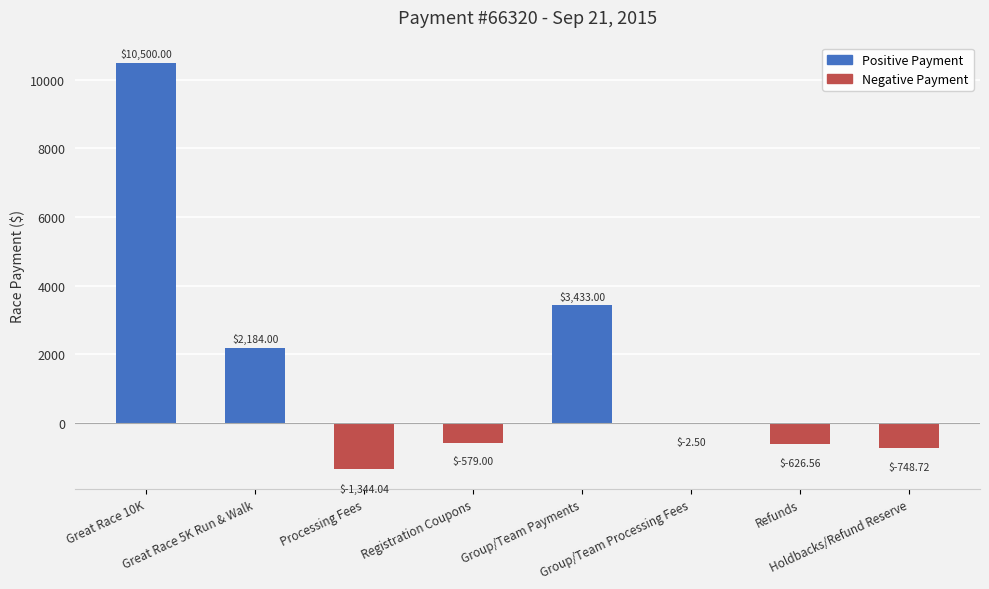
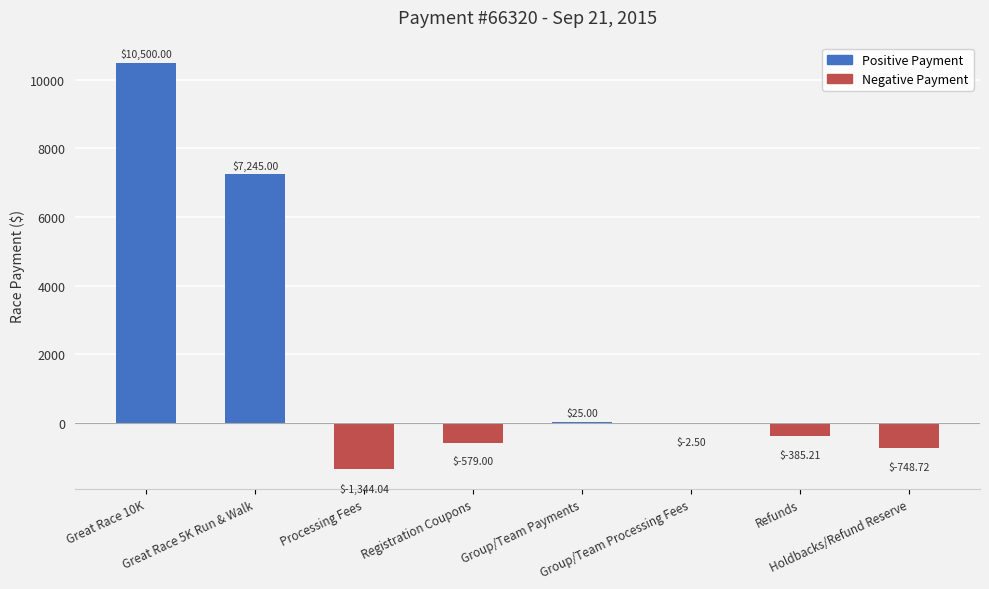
  {
    "Great Race 10K": "$10,500.00",
-   "Great Race 5K Run & Walk": "$2,184.00",
+   "Great Race 5K Run & Walk": "$7,245.00",
    "Processing Fees": "$-1,344.04",
    "Registration Coupons": "$-579.00",
-   "Group/Team Payments": "$3,433.00",
+   "Group/Team Payments": "$25.00",
    "Group/Team Processing Fees": "$-2.50",
-   "Refunds": "$-626.56",
+   "Refunds": "$-385.21",
    "Holdbacks/Refund Reserve": "$-748.72"
  }
